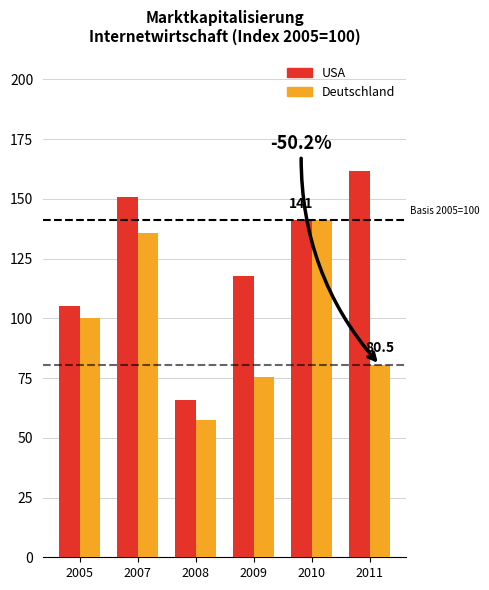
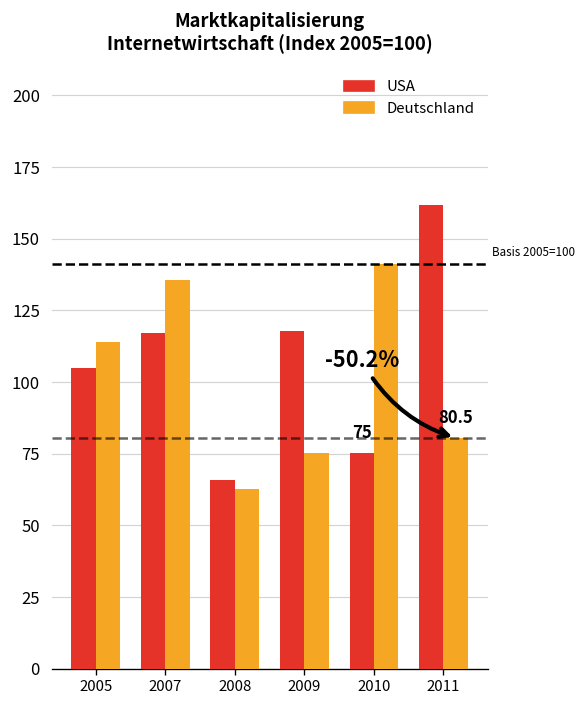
  {
    "USA": {
-     "2007": 151,
-     "2010": 141
+     "2007": 117,
+     "2010": 75
    },
    "Deutschland": {
-     "2005": 100,
+     "2005": 114,
      "2007": 136,
-     "2008": 57,
+     "2008": 63,
      "2009": 75
    }
  }
